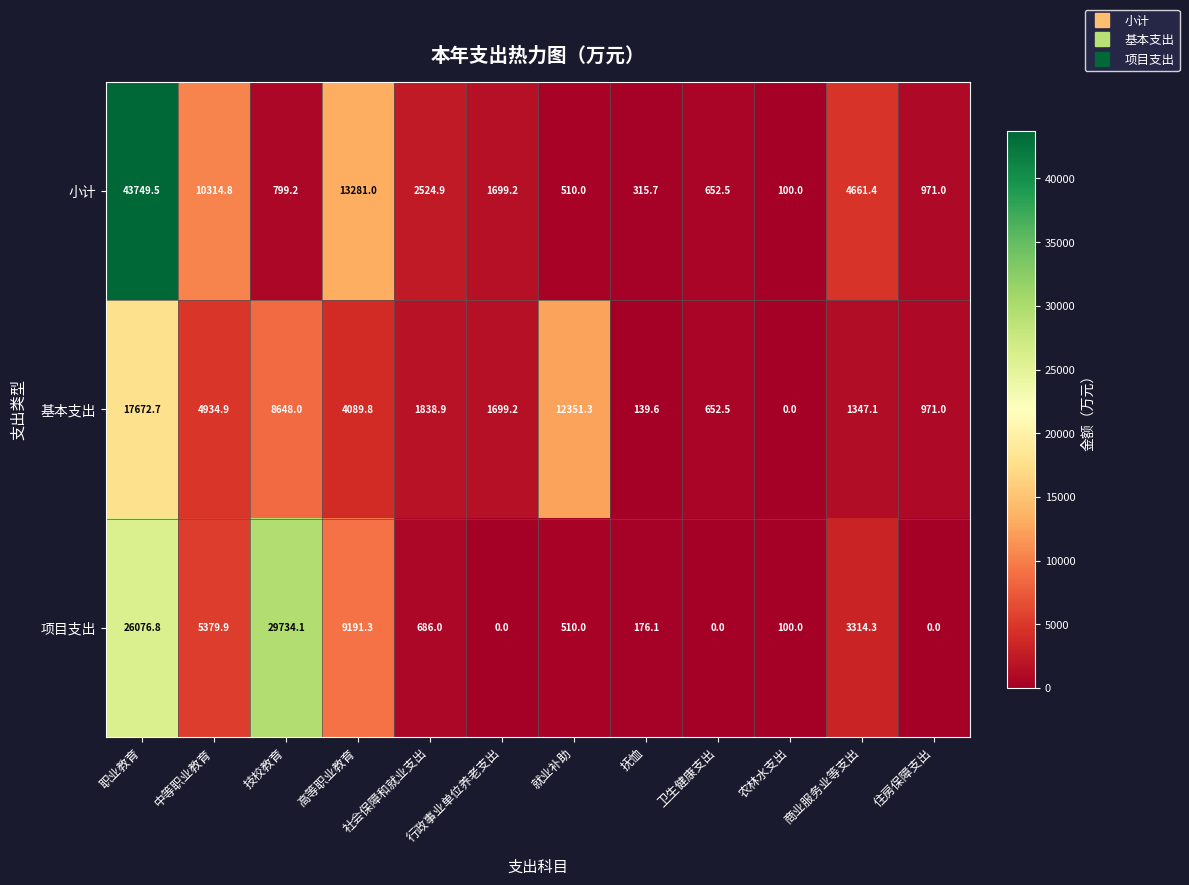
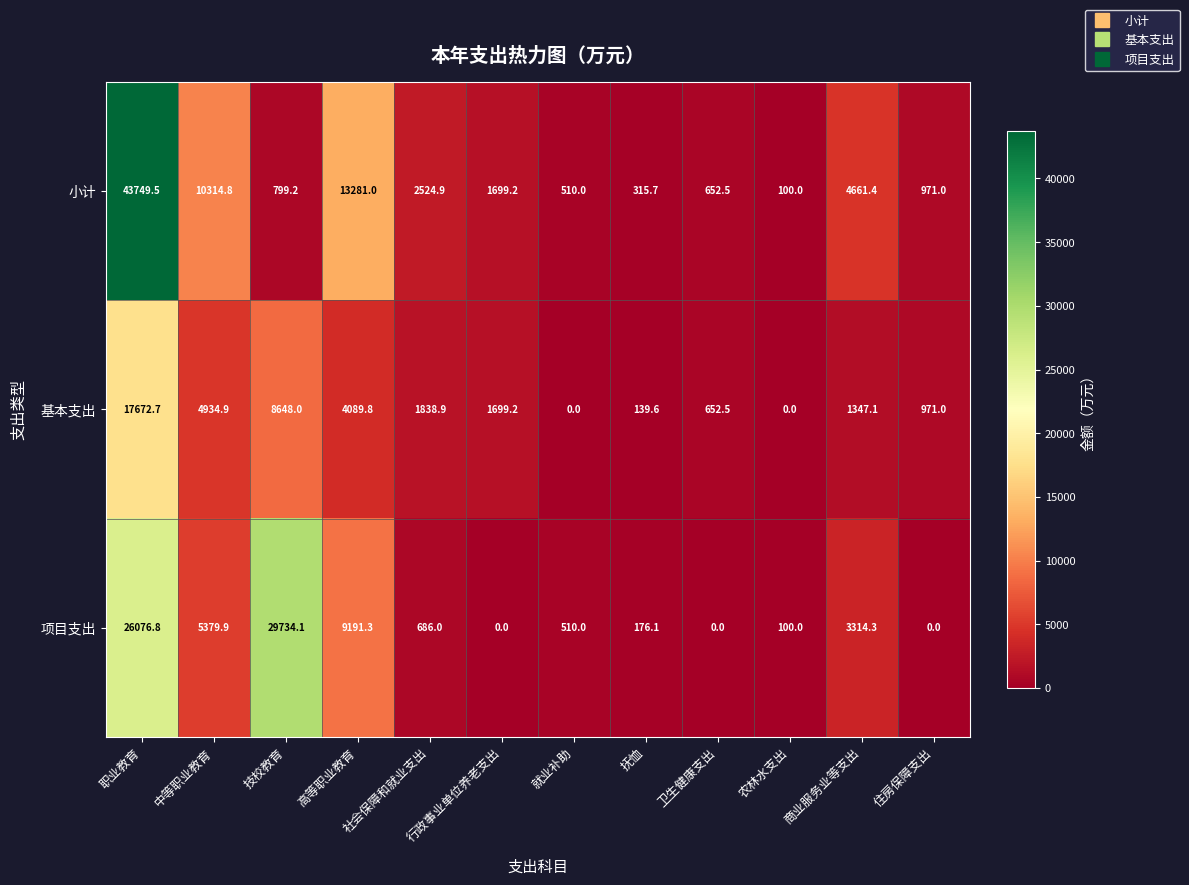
  {
    "小计": {
      "职业教育": 43749.5,
      "中等职业教育": 10314.8,
      "技校教育": 799.2,
      "高等职业教育": 13281.0,
      "社会保障和就业支出": 2524.9,
      "行政事业单位养老支出": 1699.2,
      "就业补助": 510.0,
      "抚恤": 315.7,
      "卫生健康支出": 652.5,
      "农林水支出": 100.0,
      "商业服务业等支出": 4661.4,
      "住房保障支出": 971.0
    },
    "基本支出": {
      "职业教育": 17672.7,
      "中等职业教育": 4934.9,
      "技校教育": 8648.0,
      "高等职业教育": 4089.8,
      "社会保障和就业支出": 1838.9,
      "行政事业单位养老支出": 1699.2,
-     "就业补助": 12351.3,
+     "就业补助": 0.0,
      "抚恤": 139.6,
      "卫生健康支出": 652.5,
      "农林水支出": 0.0,
      "商业服务业等支出": 1347.1,
      "住房保障支出": 971.0
    },
    "项目支出": {
      "职业教育": 26076.8,
      "中等职业教育": 5379.9,
      "技校教育": 29734.1,
      "高等职业教育": 9191.3,
      "社会保障和就业支出": 686.0,
      "行政事业单位养老支出": 0.0,
      "就业补助": 510.0,
      "抚恤": 176.1,
      "卫生健康支出": 0.0,
      "农林水支出": 100.0,
      "商业服务业等支出": 3314.3,
      "住房保障支出": 0.0
    }
  }
